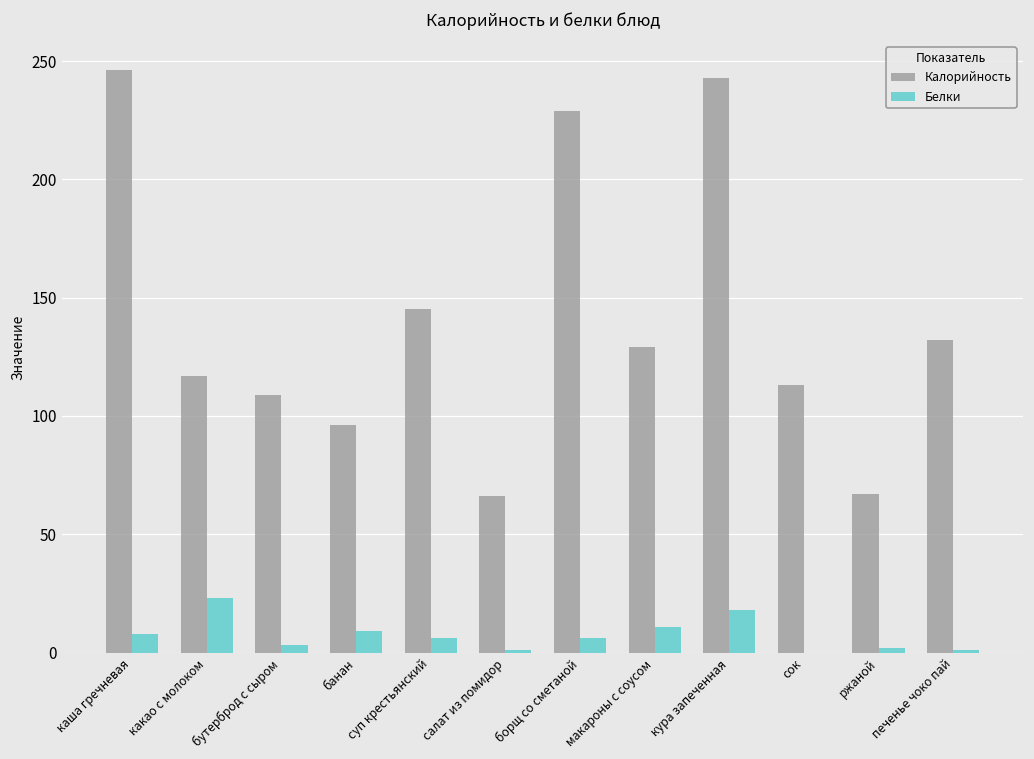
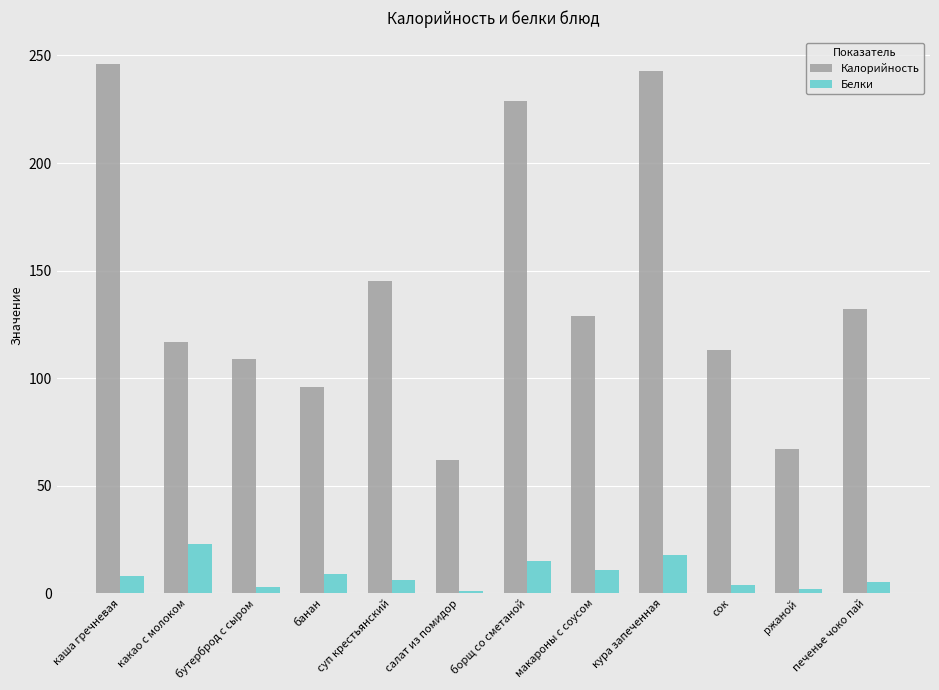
  {
    "Калорийность": {
      "каша гречневая": 246,
      "какао с молоком": 117,
      "бутерброд с сыром": 109,
      "банан": 96,
      "суп крестьянский": 145,
-     "салат из помидор": 66,
+     "салат из помидор": 62,
      "борщ со сметаной": 229,
      "макароны с соусом": 129,
      "кура запеченная": 243,
      "сок": 113,
      "ржаной": 67,
      "печенье чоко пай": 132
    },
    "Белки": {
      "каша гречневая": 8,
      "какао с молоком": 23,
      "бутерброд с сыром": 3,
      "банан": 9,
      "суп крестьянский": 6,
-     "борщ со сметаной": 6,
+     "борщ со сметаной": 15,
      "макароны с соусом": 11,
      "кура запеченная": 18,
-     "сок": 0,
+     "сок": 4,
      "ржаной": 2,
-     "печенье чоко пай": 1
+     "печенье чоко пай": 5
    }
  }
